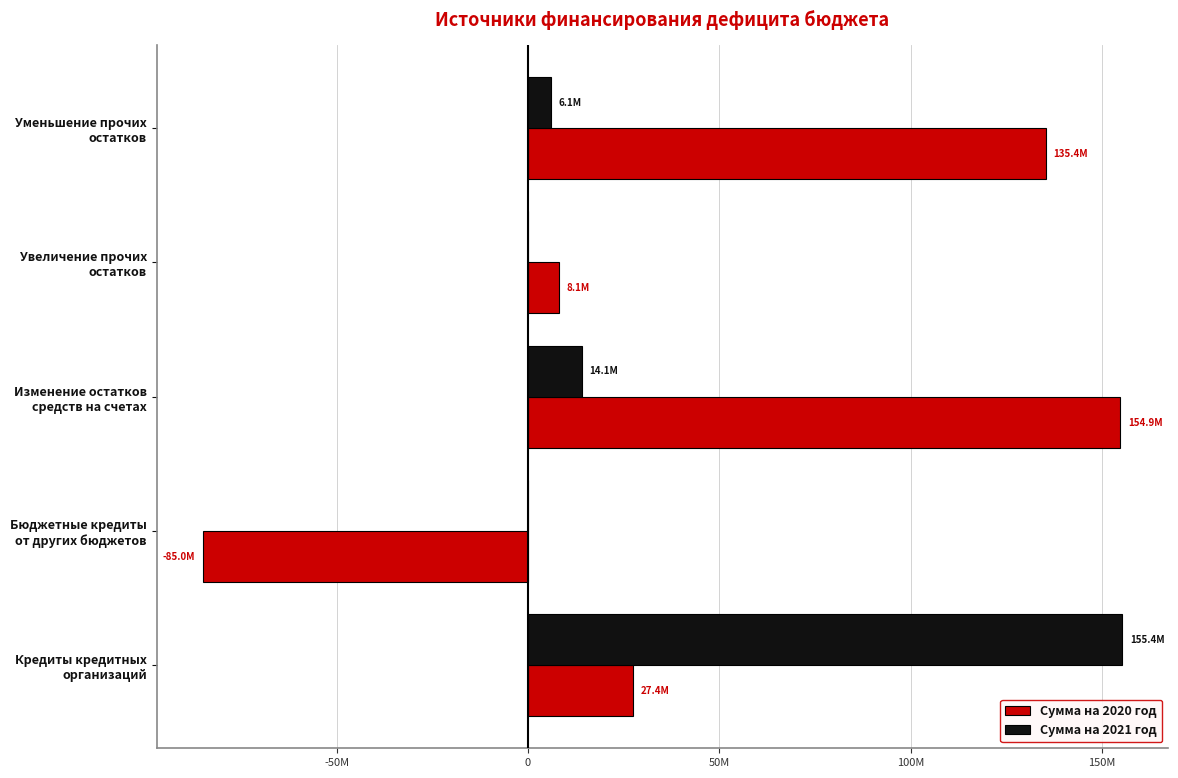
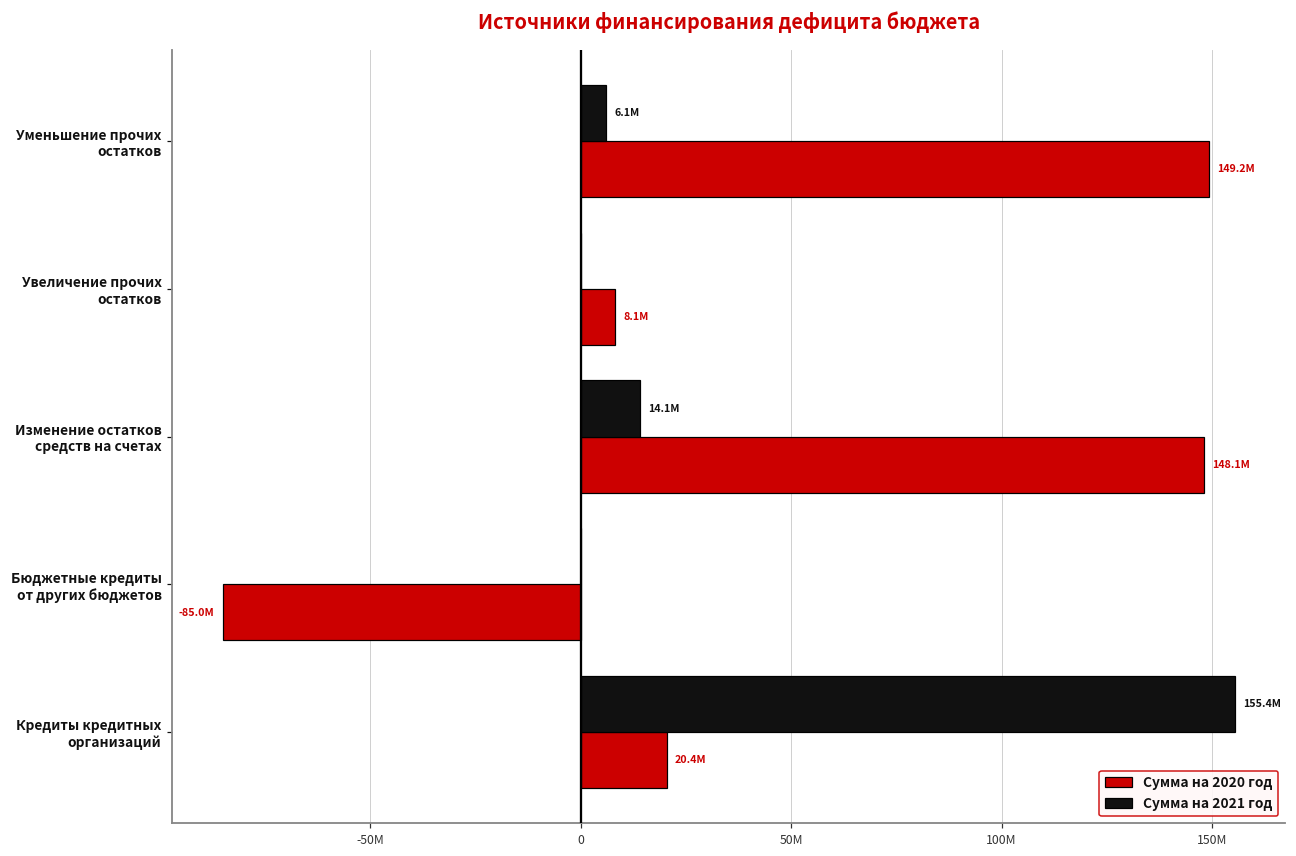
  {
    "Сумма на 2020 год": {
-     "Уменьшение прочих остатков": "135.4M",
+     "Уменьшение прочих остатков": "149.2M",
      "Увеличение прочих остатков": "8.1M",
-     "Изменение остатков средств на счетах": "154.9M",
+     "Изменение остатков средств на счетах": "148.1M",
      "Бюджетные кредиты от других бюджетов": "-85.0M",
-     "Кредиты кредитных организаций": "27.4M"
+     "Кредиты кредитных организаций": "20.4M"
    },
    "Сумма на 2021 год": {
      "Уменьшение прочих остатков": "6.1M",
      "Изменение остатков средств на счетах": "14.1M",
      "Кредиты кредитных организаций": "155.4M"
    }
  }
